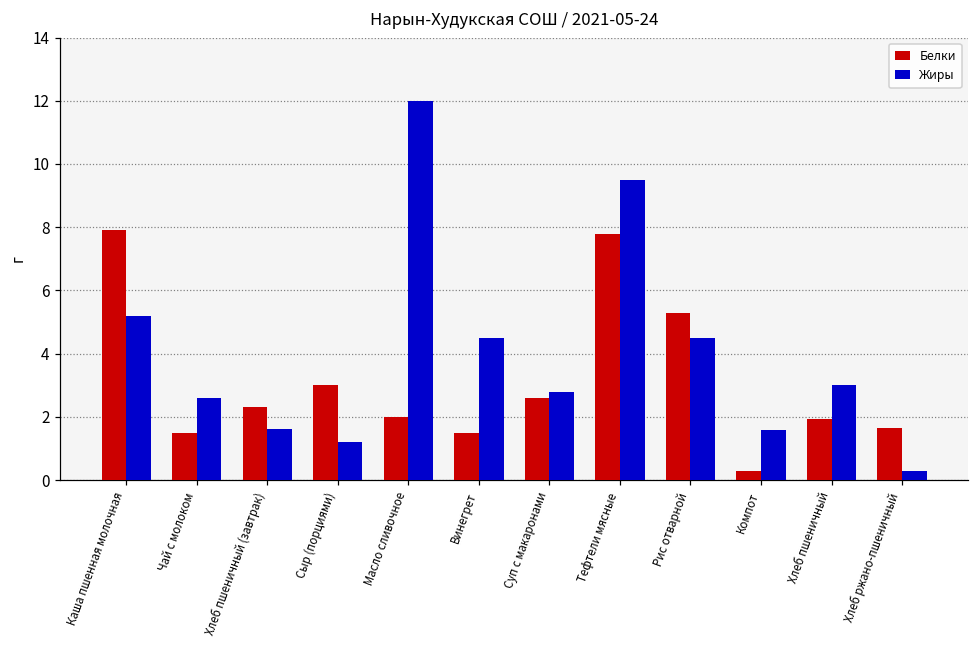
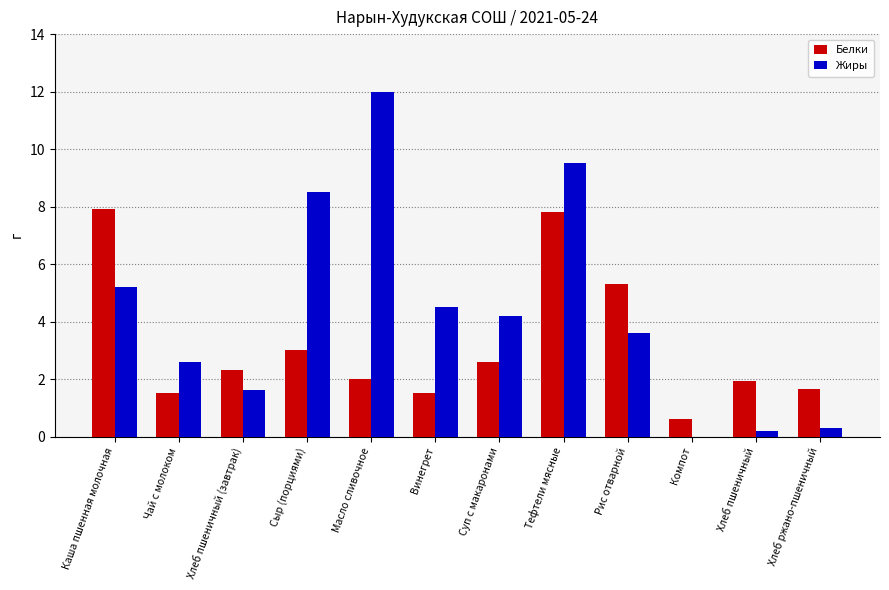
  {
    "Белки": {
      "Каша пшенная молочная": 7.9,
      "Чай с молоком": 1.5,
      "Хлеб пшеничный (завтрак)": 2.3,
      "Сыр (порциями)": 3.0,
      "Масло сливочное": 2.0,
      "Винегрет": 1.5,
      "Суп с макаронами": 2.6,
      "Тефтели мясные": 7.8,
      "Рис отварной": 5.3,
-     "Компот": 0.3,
+     "Компот": 0.6,
      "Хлеб пшеничный": 1.9,
      "Хлеб ржано-пшеничный": 1.7
    },
    "Жиры": {
      "Каша пшенная молочная": 5.2,
      "Чай с молоком": 2.6,
      "Хлеб пшеничный (завтрак)": 1.6,
-     "Сыр (порциями)": 1.2,
+     "Сыр (порциями)": 8.5,
      "Масло сливочное": 12.0,
      "Винегрет": 4.5,
-     "Суп с макаронами": 2.8,
+     "Суп с макаронами": 4.2,
      "Тефтели мясные": 9.5,
-     "Рис отварной": 4.5,
-     "Компот": 1.6,
-     "Хлеб пшеничный": 3.0,
+     "Рис отварной": 3.6,
+     "Компот": 0.0,
+     "Хлеб пшеничный": 0.2,
      "Хлеб ржано-пшеничный": 0.3
    }
  }
